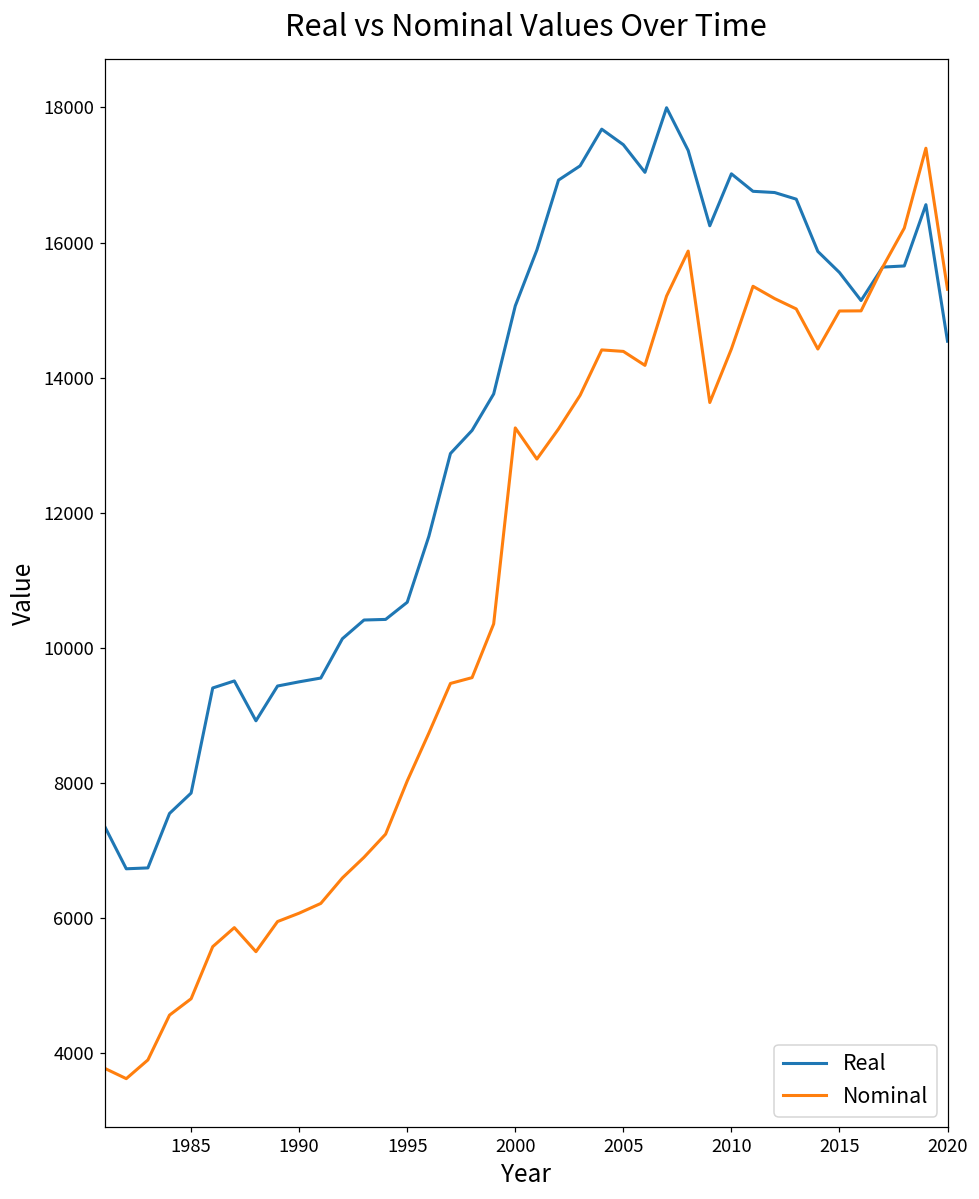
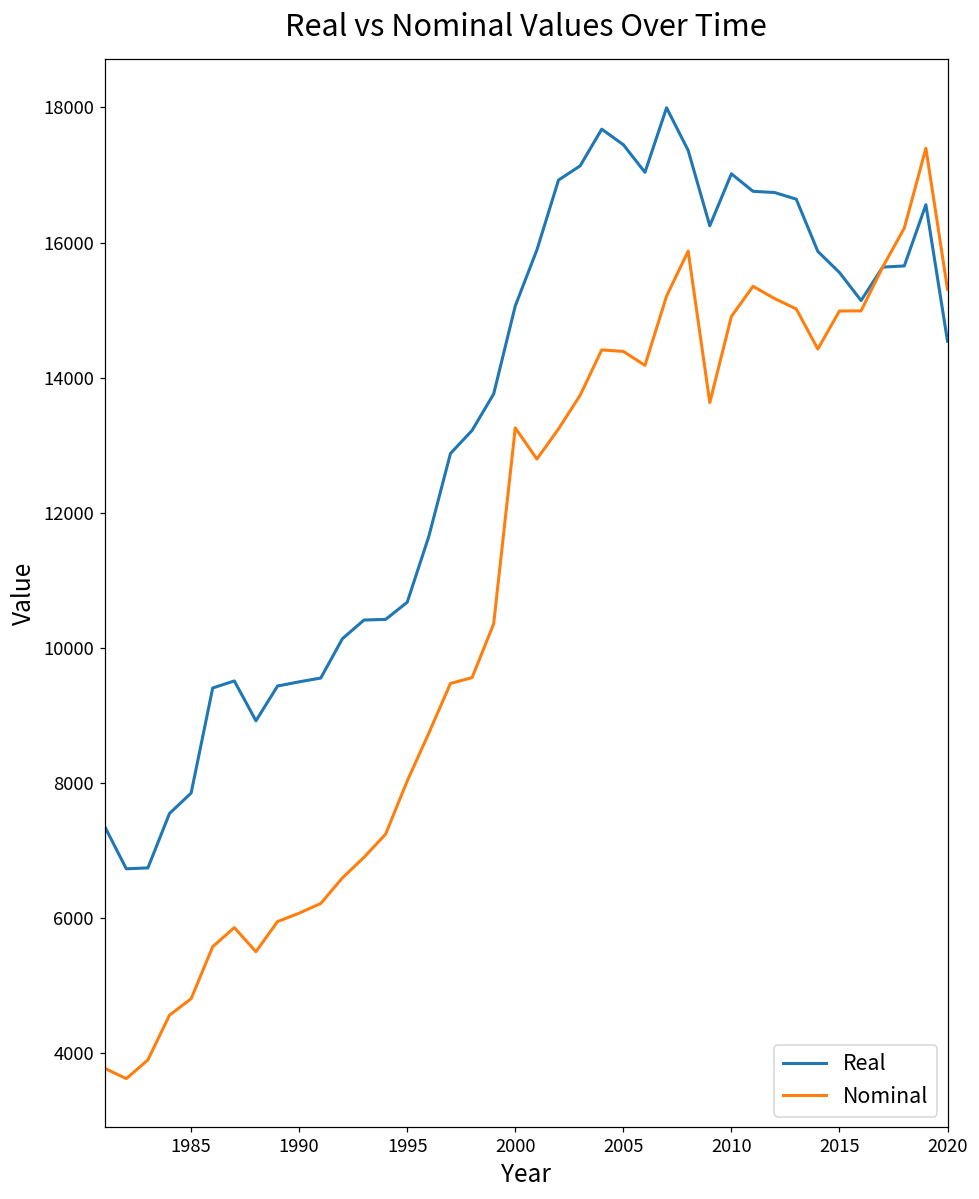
  {
    "Real": {
      "1985": 7900,
      "1990": 9500,
      "1995": 10700,
      "2000": 15100,
      "2005": 17400,
      "2010": 17000,
      "2015": 15600,
      "2020": 14500
    },
    "Nominal": {
      "1985": 4800,
      "1990": 6100,
      "1995": 8000,
      "2000": 13300,
      "2005": 14400,
-     "2010": 14400,
+     "2010": 14900,
      "2015": 15000,
      "2020": 15300
    }
  }
